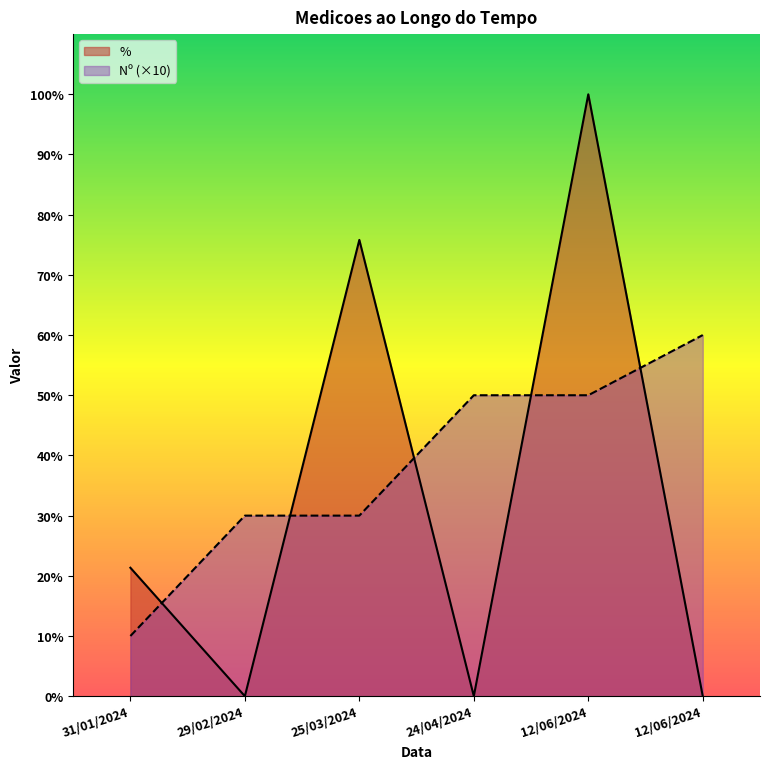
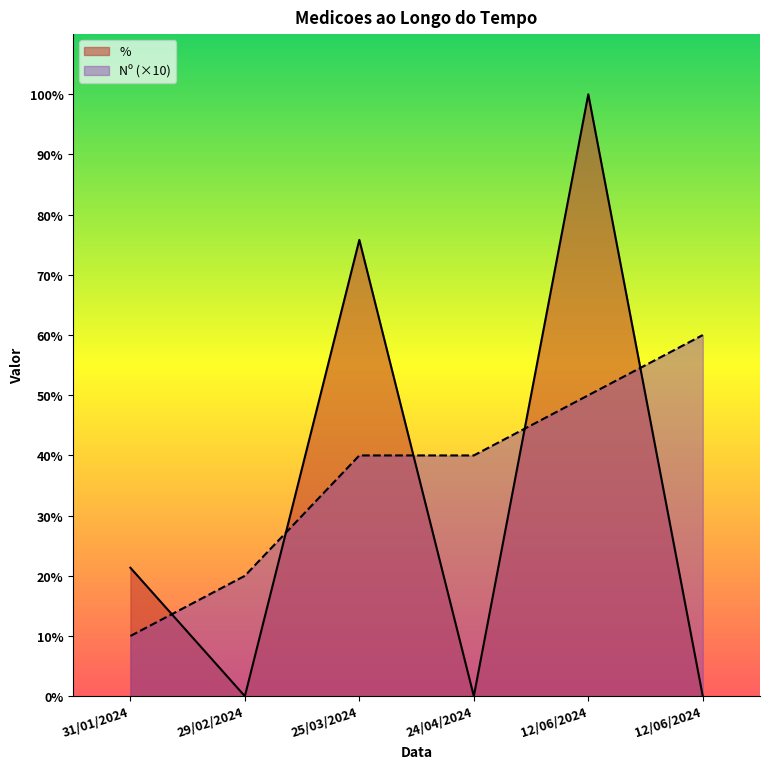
  {
    "%": {
      "31/01/2024": "21%",
      "29/02/2024": "0%",
      "25/03/2024": "76%",
      "24/04/2024": "0%"
    },
    "Nº (×10)": {
      "31/01/2024": "10%",
-     "29/02/2024": "30%",
-     "25/03/2024": "30%",
-     "24/04/2024": "50%"
+     "29/02/2024": "20%",
+     "25/03/2024": "40%",
+     "24/04/2024": "40%"
    }
  }
